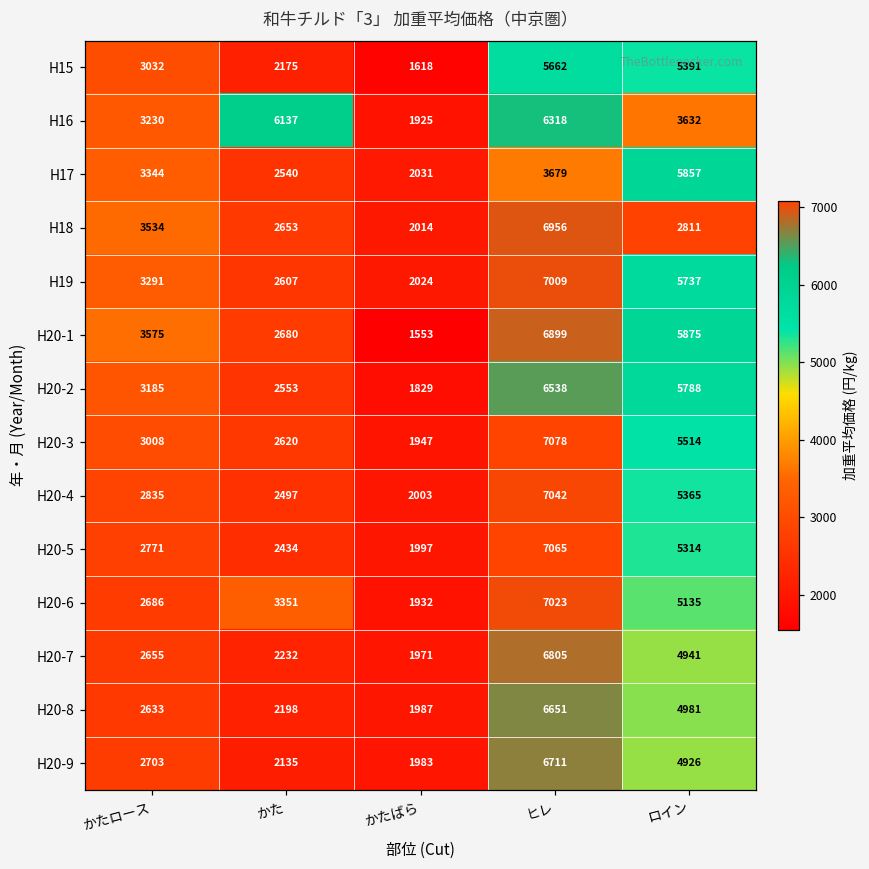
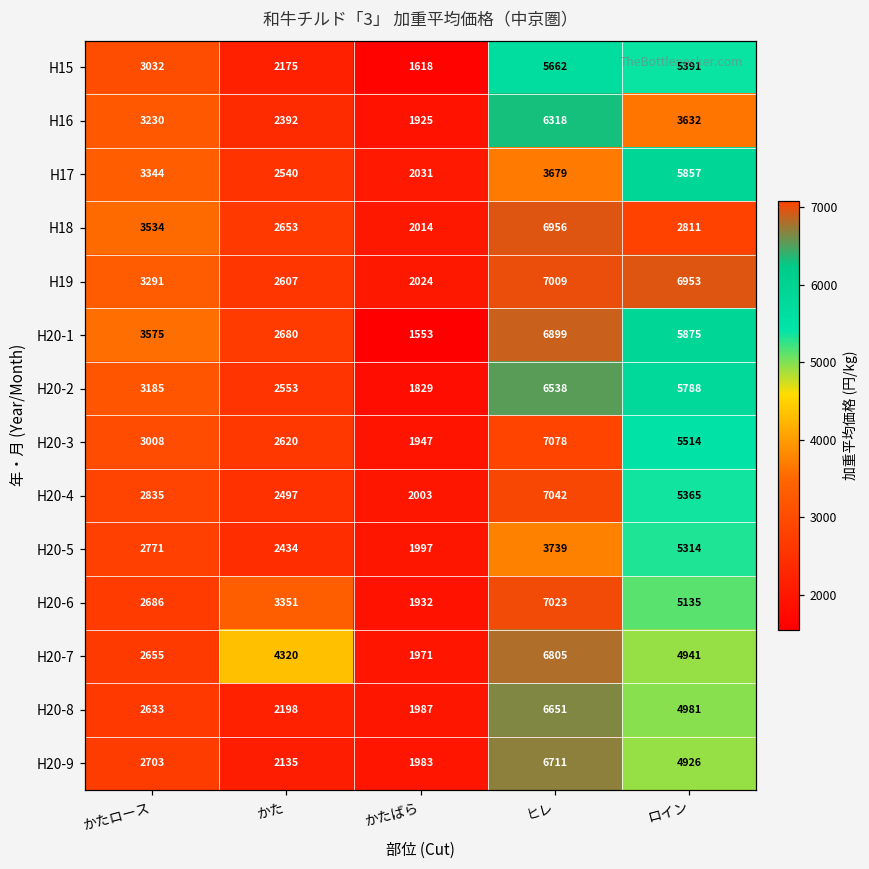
  {
    "H15": {
      "かたロース": 3032,
      "かた": 2175,
      "かたばら": 1618,
      "ヒレ": 5662
    },
    "H16": {
      "かたロース": 3230,
-     "かた": 6137,
+     "かた": 2392,
      "かたばら": 1925,
      "ヒレ": 6318,
      "ロイン": 3632
    },
    "H17": {
      "かたロース": 3344,
      "かた": 2540,
      "かたばら": 2031,
      "ヒレ": 3679,
      "ロイン": 5857
    },
    "H18": {
      "かたロース": 3534,
      "かた": 2653,
      "かたばら": 2014,
      "ヒレ": 6956,
      "ロイン": 2811
    },
    "H19": {
      "かたロース": 3291,
      "かた": 2607,
      "かたばら": 2024,
      "ヒレ": 7009,
-     "ロイン": 5737
+     "ロイン": 6953
    },
    "H20-1": {
      "かたロース": 3575,
      "かた": 2680,
      "かたばら": 1553,
      "ヒレ": 6899,
      "ロイン": 5875
    },
    "H20-2": {
      "かたロース": 3185,
      "かた": 2553,
      "かたばら": 1829,
      "ヒレ": 6538,
      "ロイン": 5788
    },
    "H20-3": {
      "かたロース": 3008,
      "かた": 2620,
      "かたばら": 1947,
      "ヒレ": 7078,
      "ロイン": 5514
    },
    "H20-4": {
      "かたロース": 2835,
      "かた": 2497,
      "かたばら": 2003,
      "ヒレ": 7042,
      "ロイン": 5365
    },
    "H20-5": {
      "かたロース": 2771,
      "かた": 2434,
      "かたばら": 1997,
-     "ヒレ": 7065,
+     "ヒレ": 3739,
      "ロイン": 5314
    },
    "H20-6": {
      "かたロース": 2686,
      "かた": 3351,
      "かたばら": 1932,
      "ヒレ": 7023,
      "ロイン": 5135
    },
    "H20-7": {
      "かたロース": 2655,
-     "かた": 2232,
+     "かた": 4320,
      "かたばら": 1971,
      "ヒレ": 6805,
      "ロイン": 4941
    },
    "H20-8": {
      "かたロース": 2633,
      "かた": 2198,
      "かたばら": 1987,
      "ヒレ": 6651,
      "ロイン": 4981
    },
    "H20-9": {
      "かたロース": 2703,
      "かた": 2135,
      "かたばら": 1983,
      "ヒレ": 6711,
      "ロイン": 4926
    }
  }
